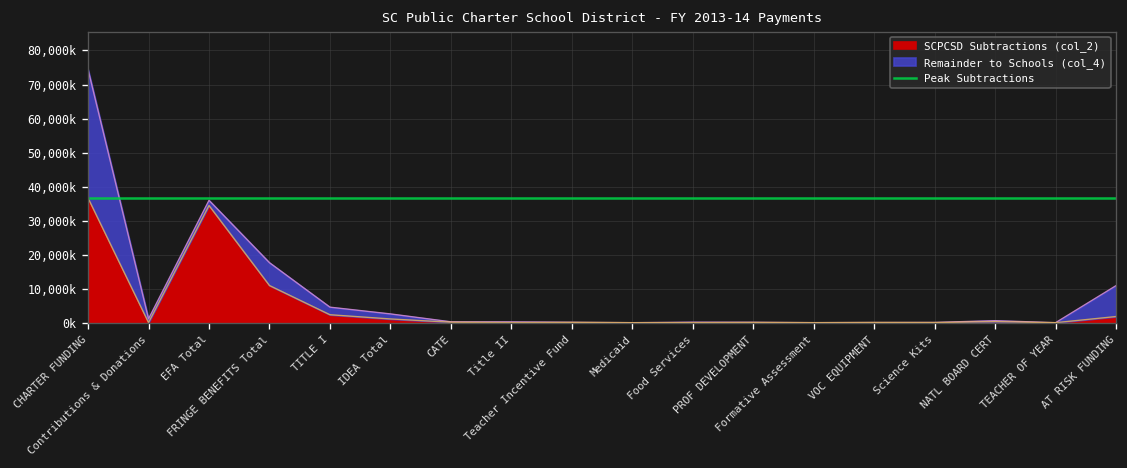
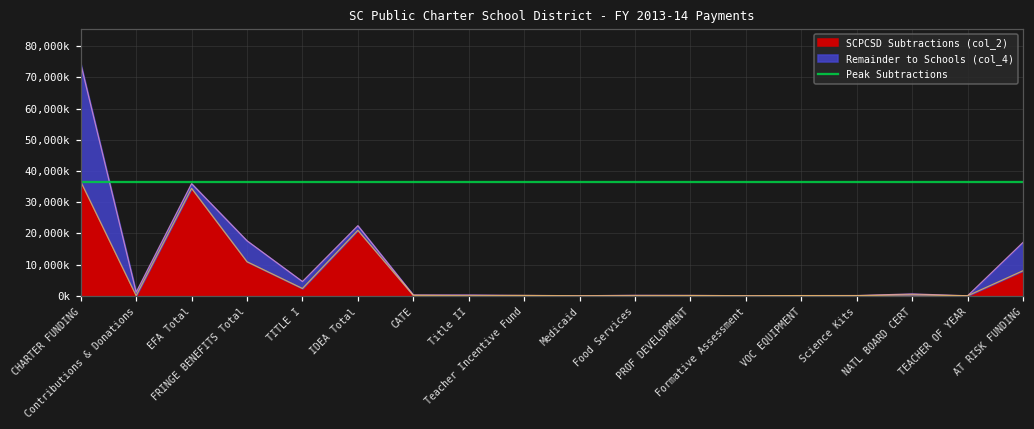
  {
    "SCPCSD Subtractions (col_2)": {
      "CHARTER FUNDING": "37,000,000",
      "Contributions & Donations": "0",
      "EFA Total": "34,000,000",
      "FRINGE BENEFITS Total": "11,000,000",
      "TITLE I": "2,000,000",
-     "IDEA Total": "1,000,000",
-     "AT RISK FUNDING": "2,000,000"
+     "IDEA Total": "21,000,000",
+     "AT RISK FUNDING": "8,000,000"
    },
    "Remainder to Schools (col_4)": {
      "CHARTER FUNDING": "38,000,000",
      "Contributions & Donations": "1,000,000",
      "EFA Total": "2,000,000",
      "FRINGE BENEFITS Total": "7,000,000",
      "TITLE I": "2,000,000",
      "IDEA Total": "1,000,000",
      "AT RISK FUNDING": "9,000,000"
    }
  }
